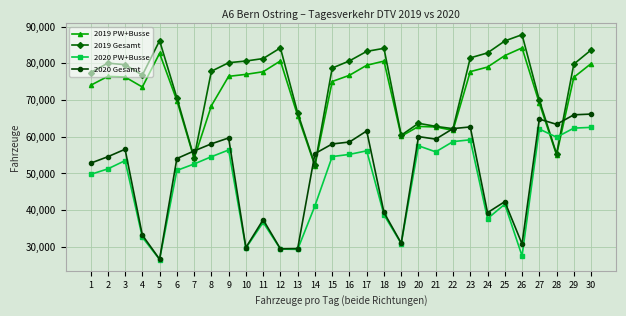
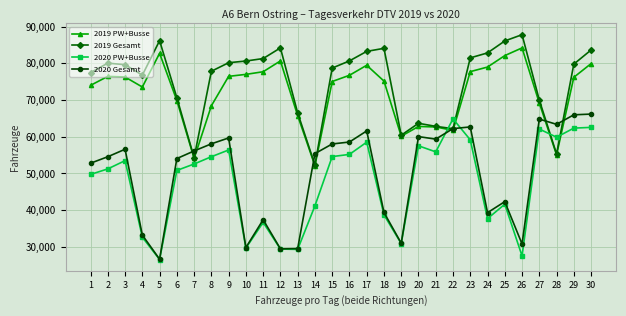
  {
    "2019 PW+Busse": {
      "1": "74,000",
      "3": "76,000",
      "4": "74,000",
      "5": "83,000",
      "6": "70,000",
      "8": "68,000",
      "9": "76,000",
      "10": "77,000",
      "11": "78,000",
      "12": "81,000",
      "13": "66,000",
      "15": "75,000",
      "16": "77,000",
      "17": "79,000",
-     "18": "81,000",
+     "18": "75,000",
      "20": "63,000",
      "23": "78,000",
      "24": "79,000",
      "25": "82,000",
      "26": "84,000",
      "27": "69,000",
      "29": "76,000",
      "30": "80,000"
    },
    "2020 PW+Busse": {
      "1": "50,000",
      "2": "51,000",
      "3": "53,000",
      "6": "51,000",
      "7": "53,000",
      "8": "55,000",
      "9": "56,000",
      "11": "37,000",
      "14": "41,000",
      "15": "55,000",
      "16": "55,000",
-     "17": "56,000",
+     "17": "59,000",
      "20": "58,000",
      "21": "56,000",
-     "22": "59,000",
+     "22": "65,000",
      "23": "59,000",
      "24": "38,000",
      "26": "28,000",
      "27": "62,000",
      "28": "60,000",
      "29": "62,000",
      "30": "63,000"
    }
  }
